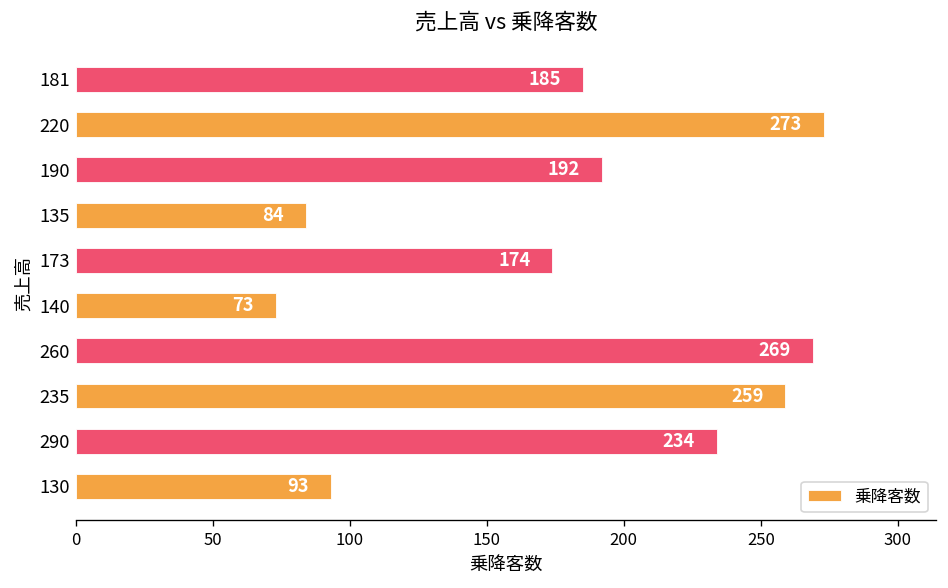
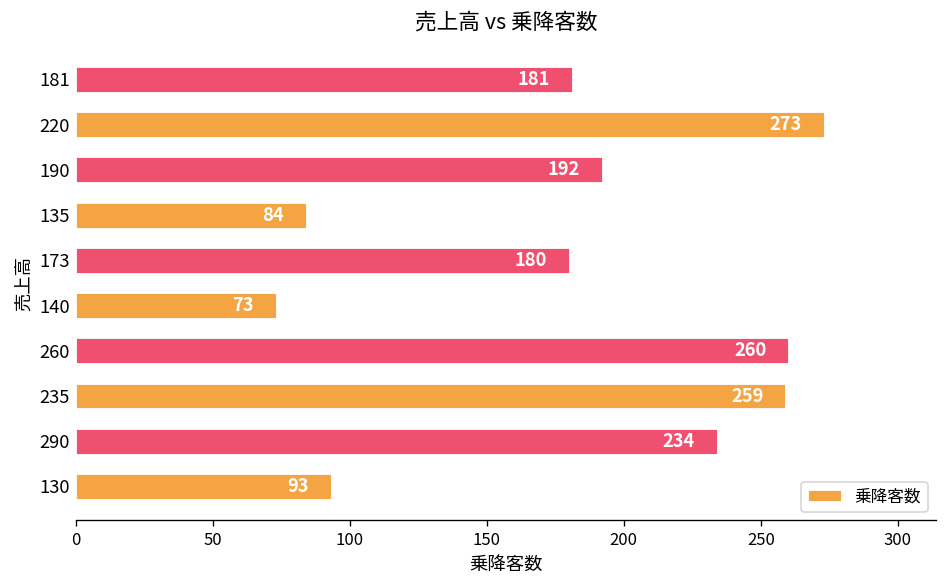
  {
-   "181": 185,
+   "181": 181,
    "220": 273,
    "190": 192,
    "135": 84,
-   "173": 174,
+   "173": 180,
    "140": 73,
-   "260": 269,
+   "260": 260,
    "235": 259,
    "290": 234,
    "130": 93
  }
